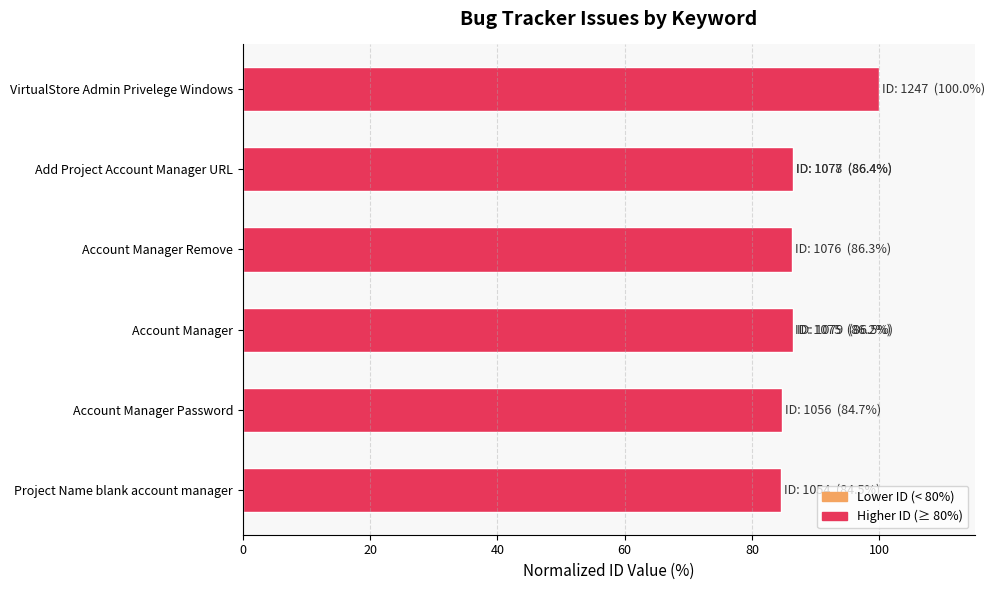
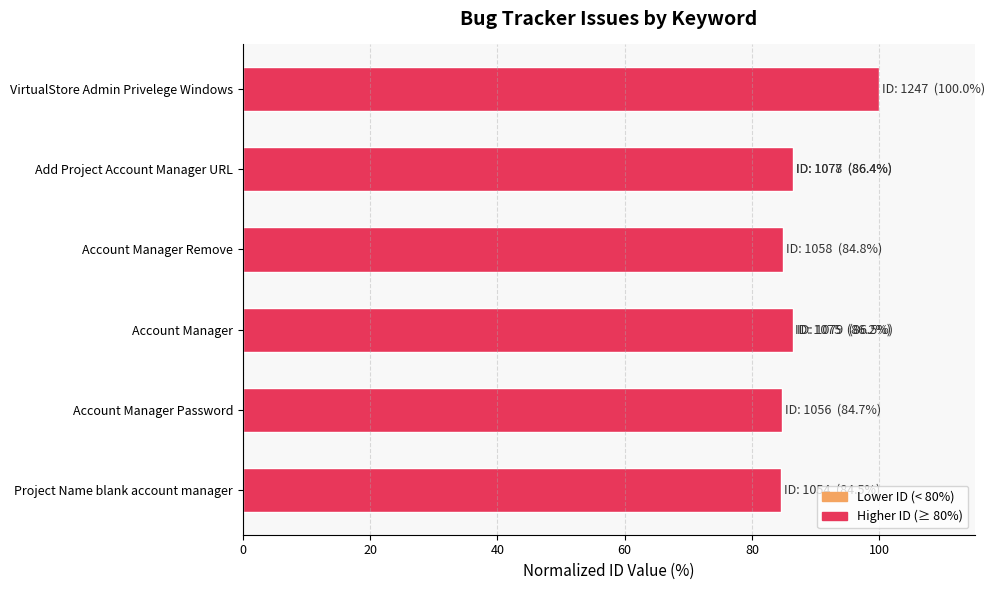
  {
    "VirtualStore Admin Privelege Windows": "(100.0%)",
-   "Account Manager Remove": "1076 (86.3%)",
+   "Account Manager Remove": "1058 (84.8%)",
    "Account Manager Password": "(84.7%)"
  }
